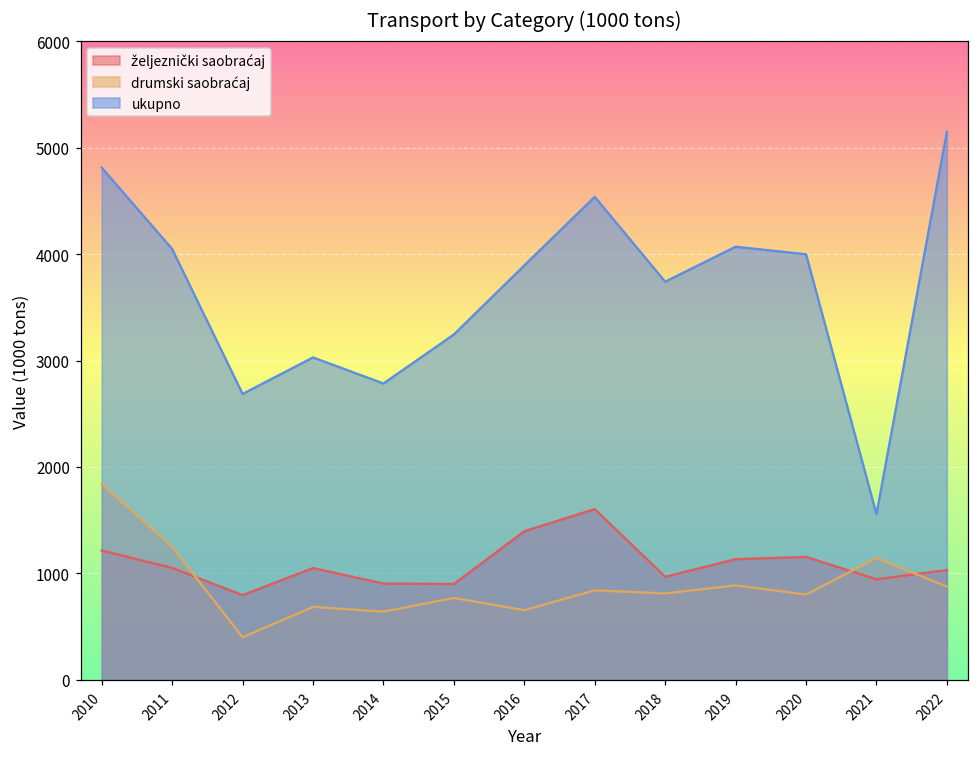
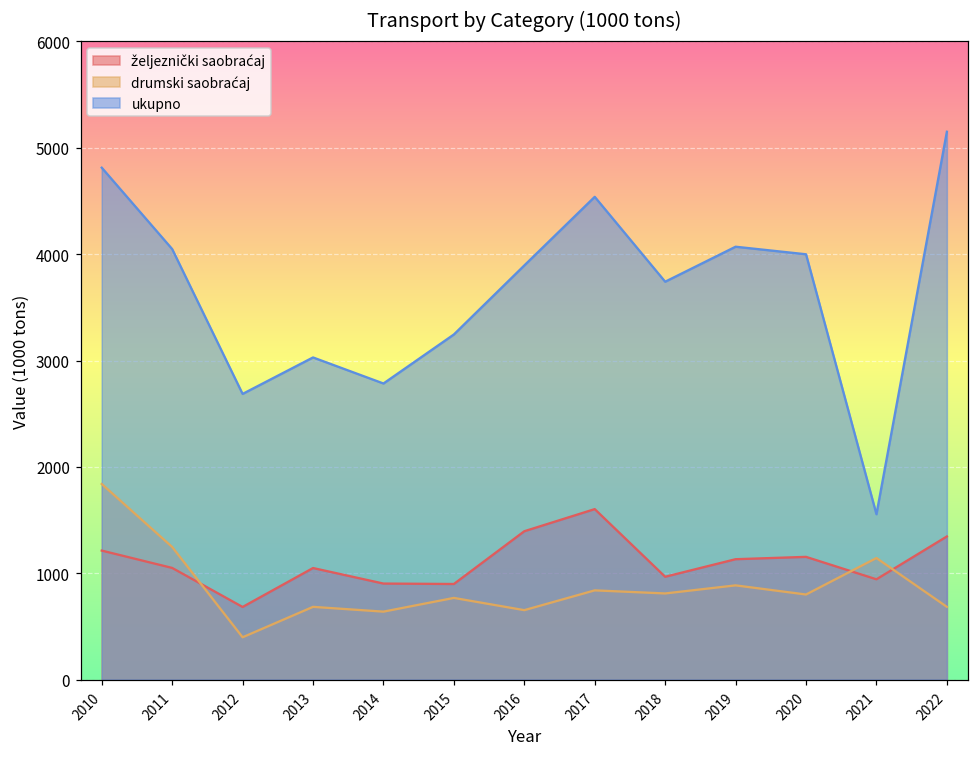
  {
    "željeznički saobraćaj": {
      "2010": 1200,
      "2011": 1100,
-     "2012": 800,
+     "2012": 700,
      "2013": 1000,
      "2014": 900,
      "2015": 900,
      "2016": 1400,
      "2017": 1600,
      "2018": 1000,
      "2019": 1100,
      "2020": 1200,
      "2021": 900,
-     "2022": 1000
+     "2022": 1300
    },
    "drumski saobraćaj": {
      "2010": 1800,
      "2011": 1200,
      "2012": 400,
      "2013": 700,
      "2014": 600,
      "2015": 800,
      "2016": 700,
      "2017": 800,
      "2018": 800,
      "2019": 900,
      "2020": 800,
      "2021": 1100,
-     "2022": 900
+     "2022": 700
    },
    "ukupno": {
      "2010": 4800,
      "2011": 4000,
      "2012": 2700,
      "2013": 3000,
      "2014": 2800,
      "2015": 3200,
      "2016": 3900,
      "2017": 4500,
      "2018": 3700,
      "2019": 4100,
      "2020": 4000,
      "2021": 1600,
      "2022": 5200
    }
  }
